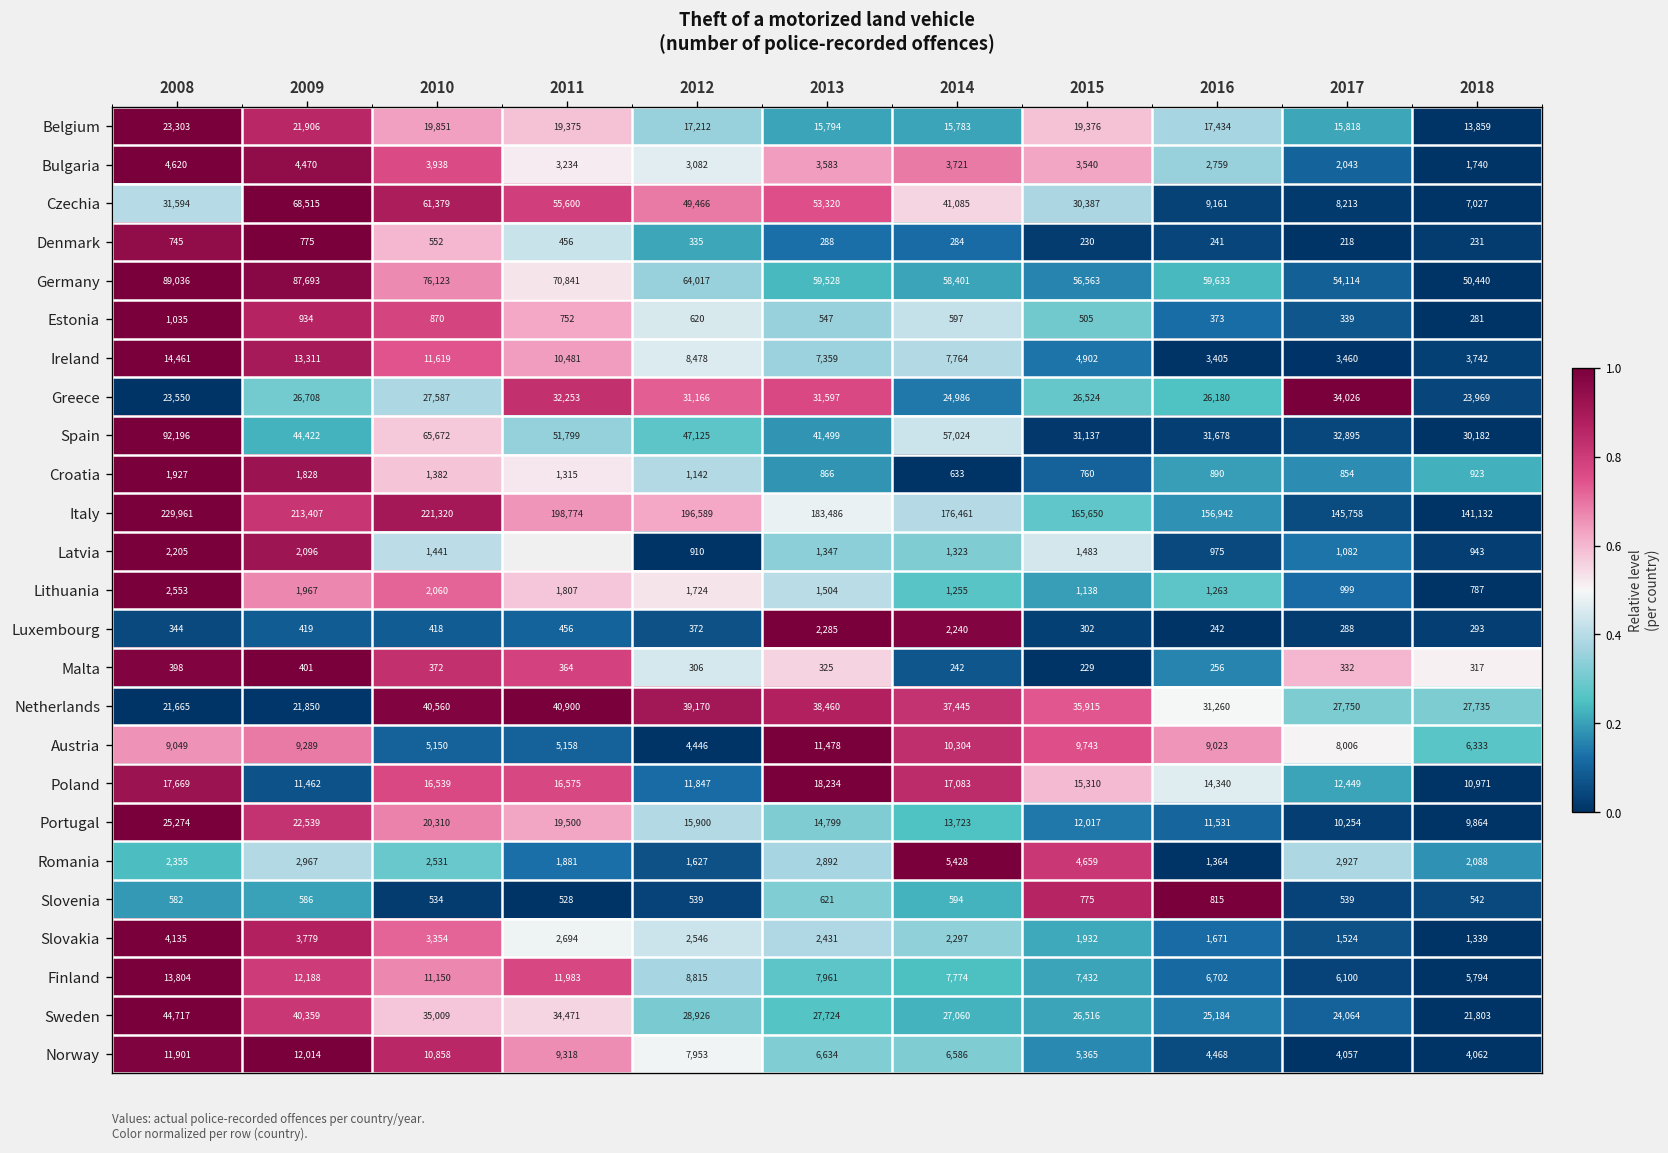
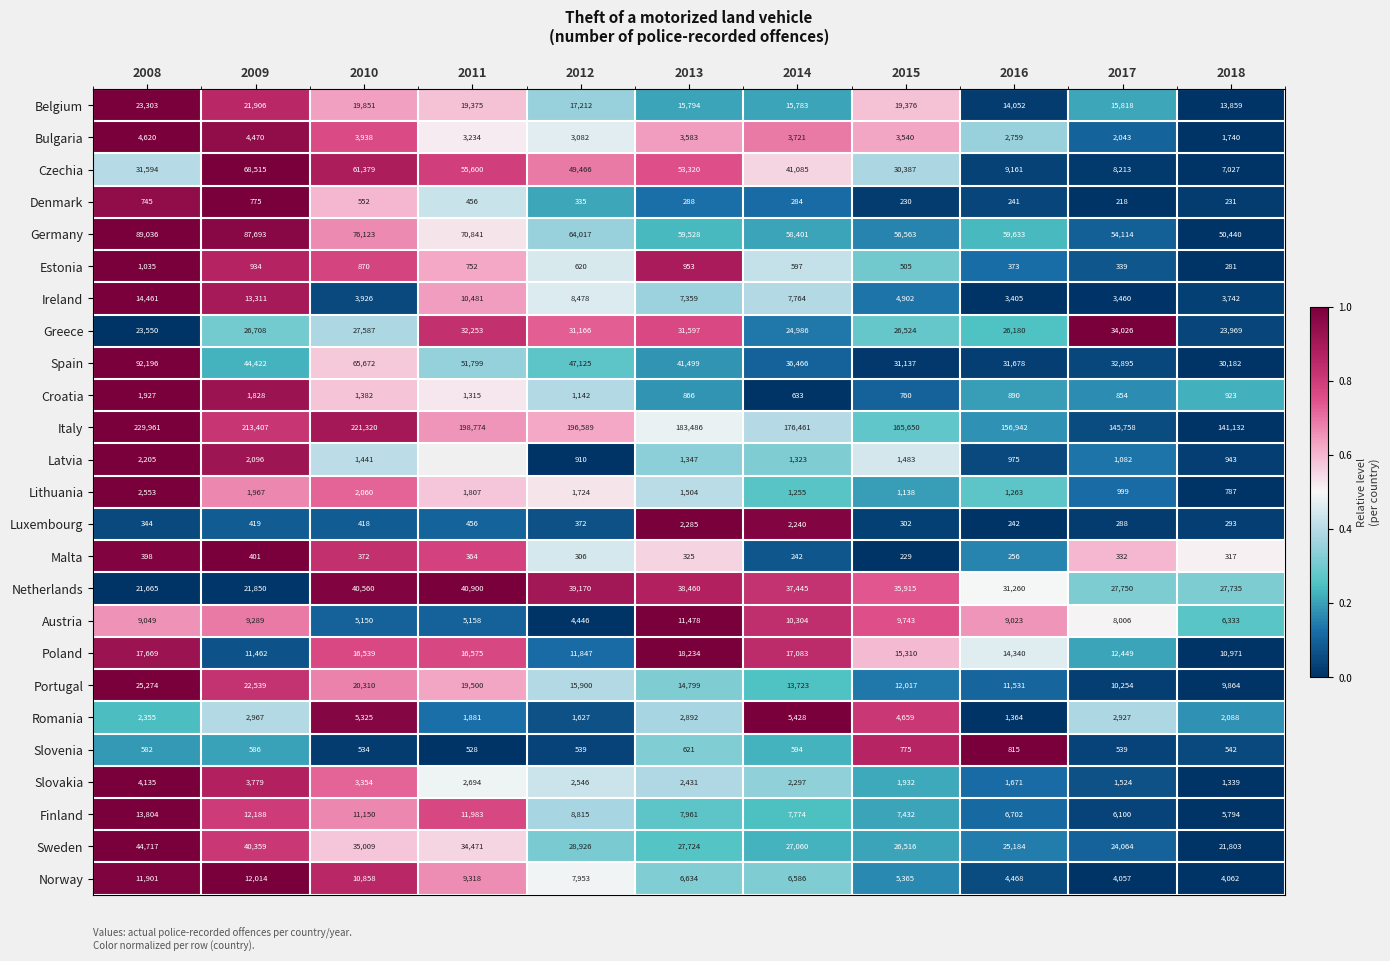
  {
    "Belgium": {
      "2008": "23,303",
      "2009": "21,906",
      "2010": "19,851",
      "2011": "19,375",
      "2012": "17,212",
      "2013": "15,794",
      "2014": "15,783",
      "2015": "19,376",
-     "2016": "17,434",
+     "2016": "14,052",
      "2017": "15,818",
      "2018": "13,859"
    },
    "Estonia": {
      "2008": "1,035",
      "2009": "934",
      "2010": "870",
      "2011": "752",
      "2012": "620",
-     "2013": "547",
+     "2013": "953",
      "2014": "597",
      "2015": "505",
      "2016": "373",
      "2017": "339",
      "2018": "281"
    },
    "Ireland": {
      "2008": "14,461",
      "2009": "13,311",
-     "2010": "11,619",
+     "2010": "3,926",
      "2011": "10,481",
      "2012": "8,478",
      "2013": "7,359",
      "2014": "7,764",
      "2015": "4,902",
      "2016": "3,405",
      "2017": "3,460",
      "2018": "3,742"
    },
    "Spain": {
      "2008": "92,196",
      "2009": "44,422",
      "2010": "65,672",
      "2011": "51,799",
      "2012": "47,125",
      "2013": "41,499",
-     "2014": "57,024",
+     "2014": "36,466",
      "2015": "31,137",
      "2016": "31,678",
      "2017": "32,895",
      "2018": "30,182"
    },
    "Romania": {
      "2008": "2,355",
      "2009": "2,967",
-     "2010": "2,531",
+     "2010": "5,325",
      "2011": "1,881",
      "2012": "1,627",
      "2013": "2,892",
      "2014": "5,428",
      "2015": "4,659",
      "2016": "1,364",
      "2017": "2,927",
      "2018": "2,088"
    }
  }
